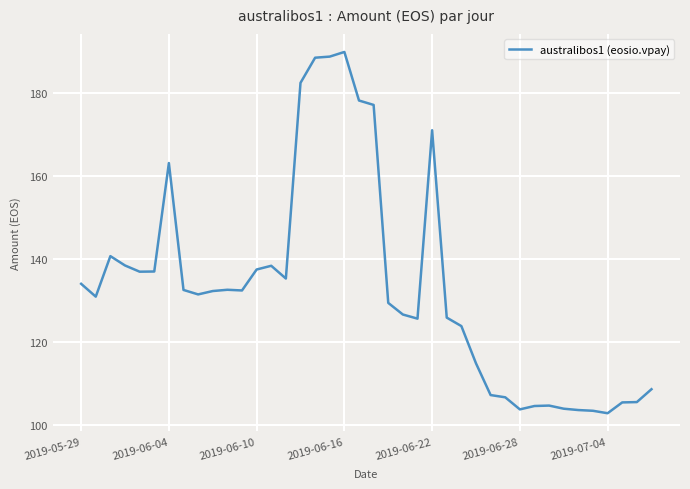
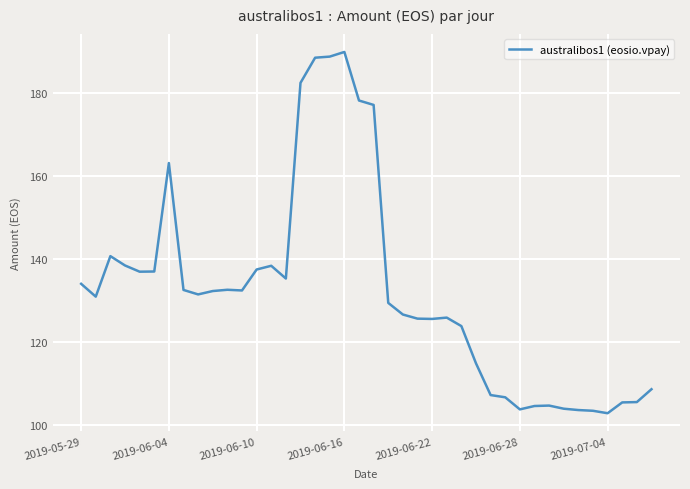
  {
    "2019-05-29": 134,
    "2019-06-04": 163,
    "2019-06-10": 137,
    "2019-06-16": 190,
-   "2019-06-22": 171,
+   "2019-06-22": 126,
    "2019-06-28": 104,
    "2019-07-04": 103
  }
